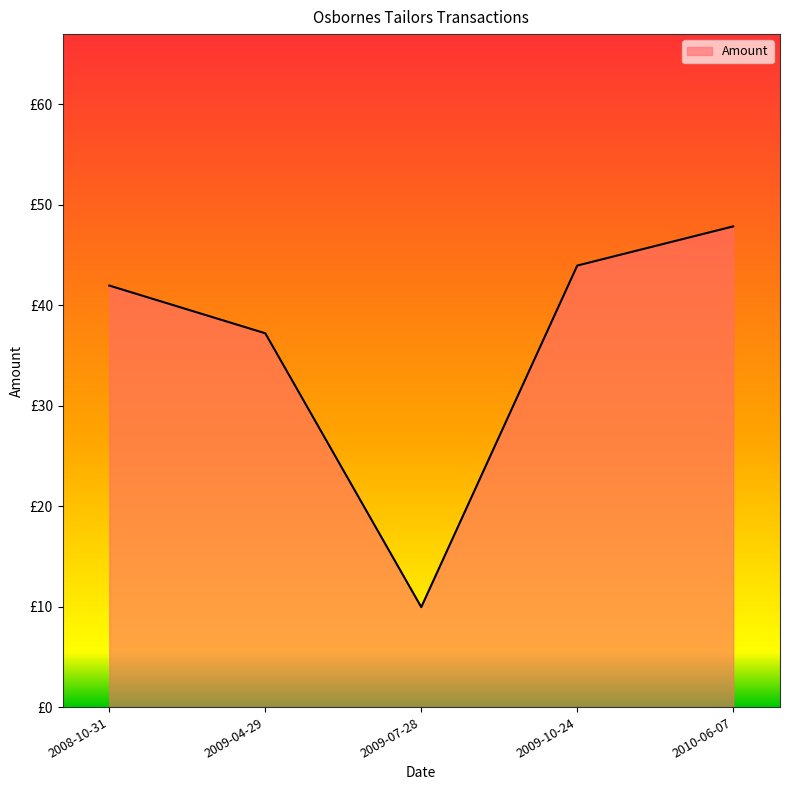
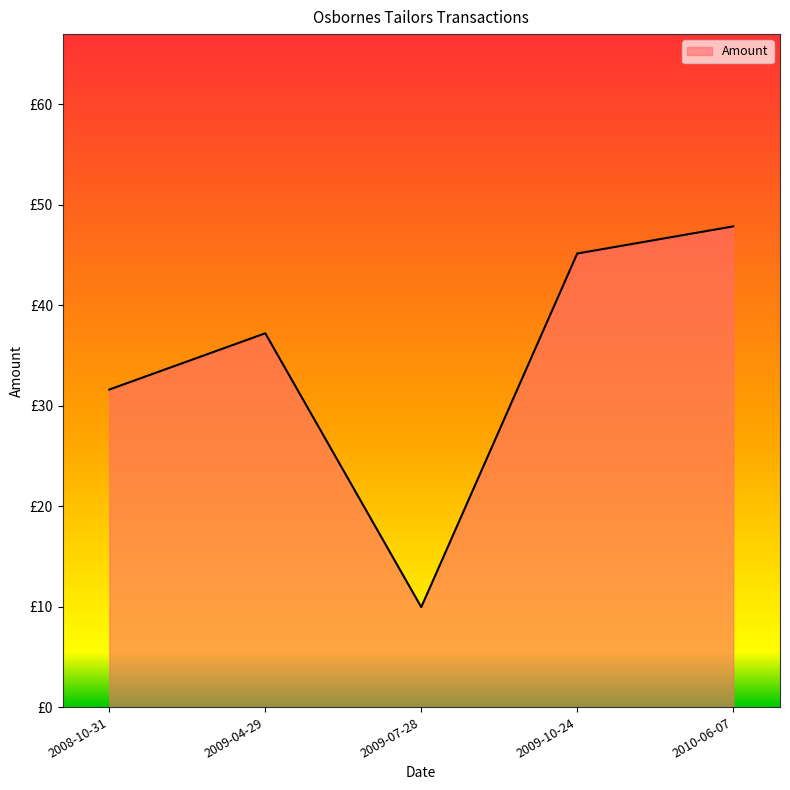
  {
-   "2008-10-31": "£42.0",
+   "2008-10-31": "£31.6",
    "2009-04-29": "£37.2",
    "2009-07-28": "£10.0",
-   "2009-10-24": "£44.0",
+   "2009-10-24": "£45.2",
    "2010-06-07": "£47.9"
  }
